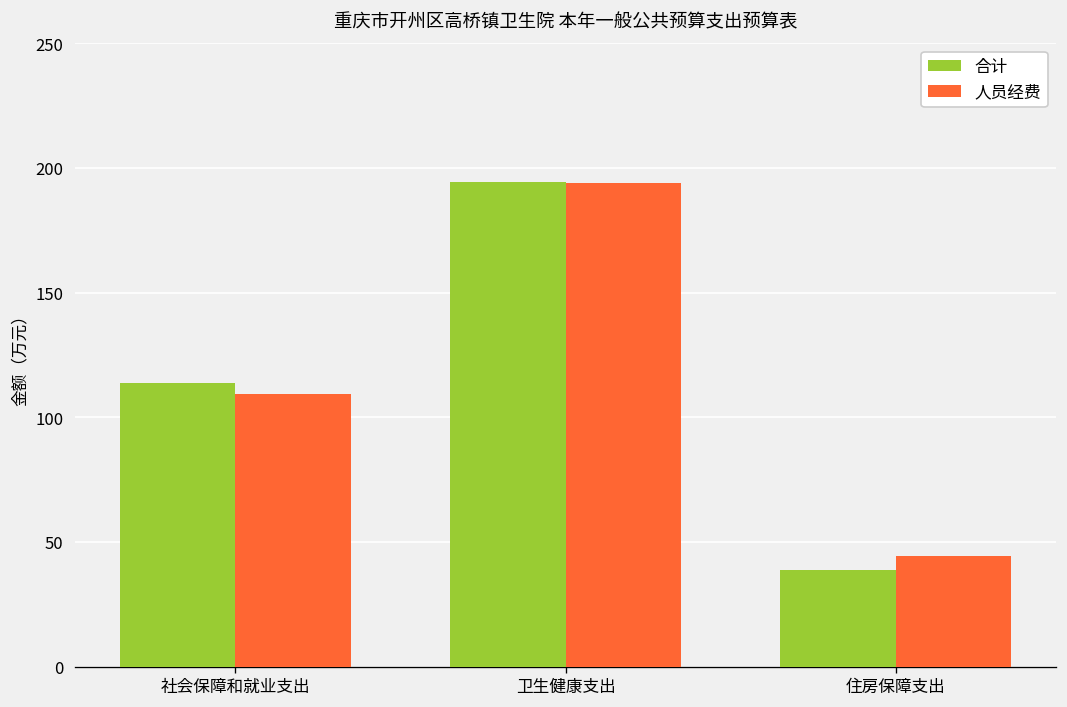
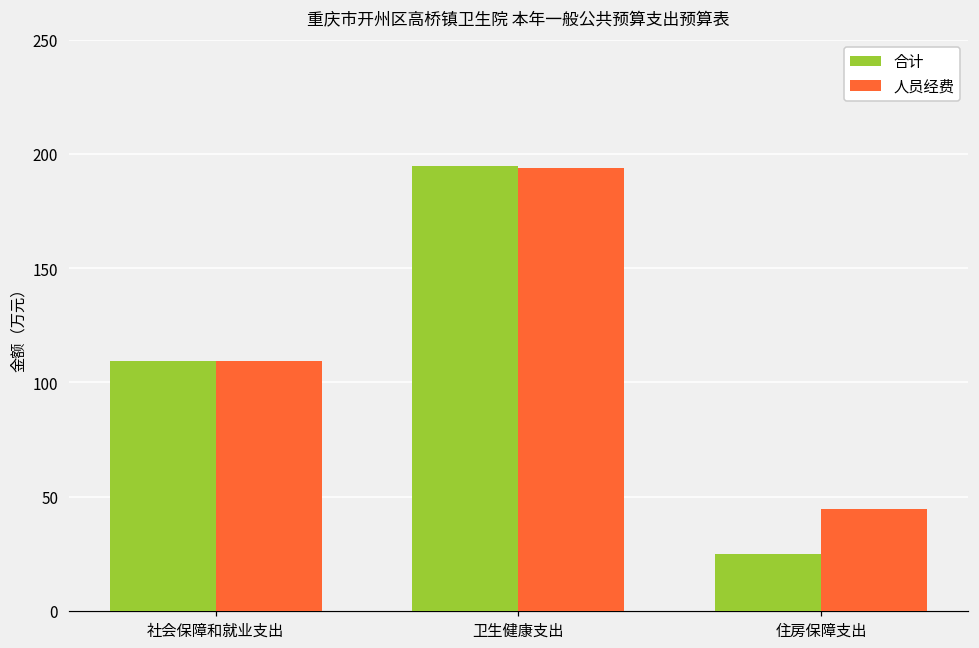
  {
    "合计": {
-     "社会保障和就业支出": 114,
+     "社会保障和就业支出": 109,
      "卫生健康支出": 194,
-     "住房保障支出": 39
+     "住房保障支出": 25
    },
    "人员经费": {
      "社会保障和就业支出": 109,
      "卫生健康支出": 194,
      "住房保障支出": 44
    }
  }
